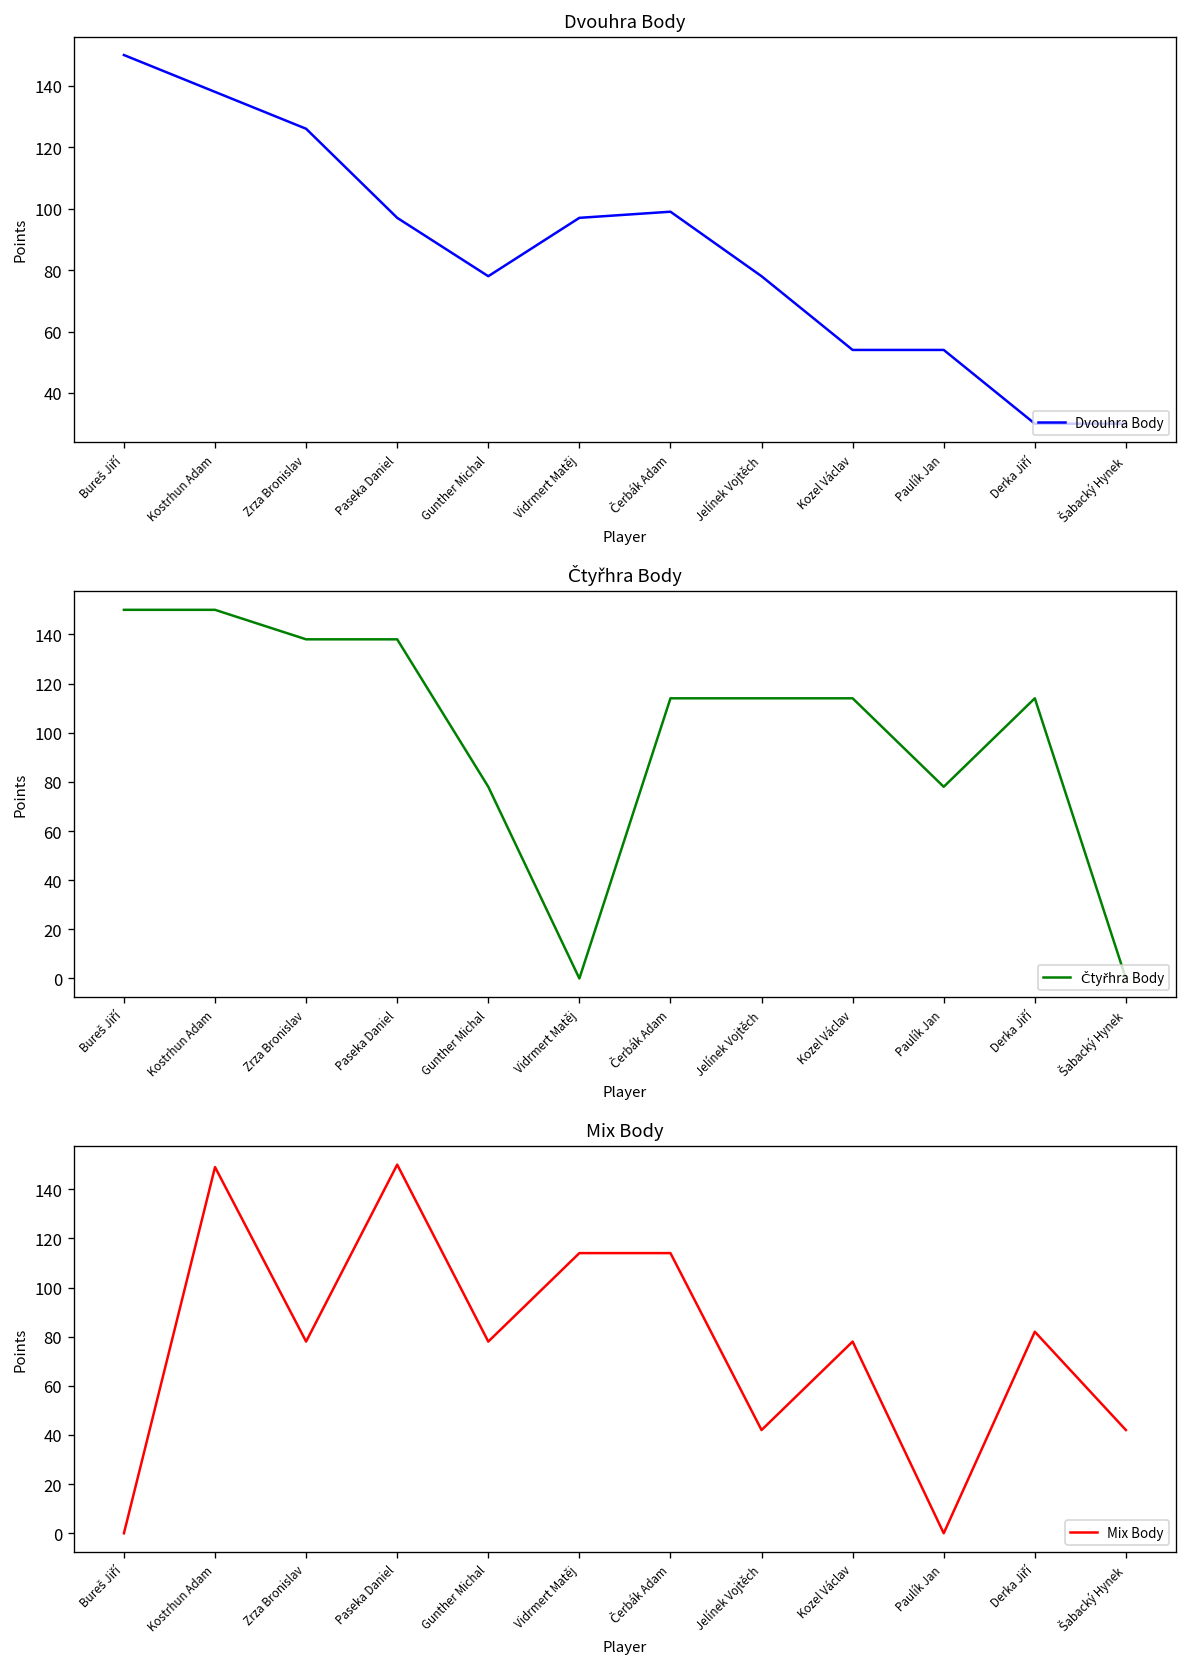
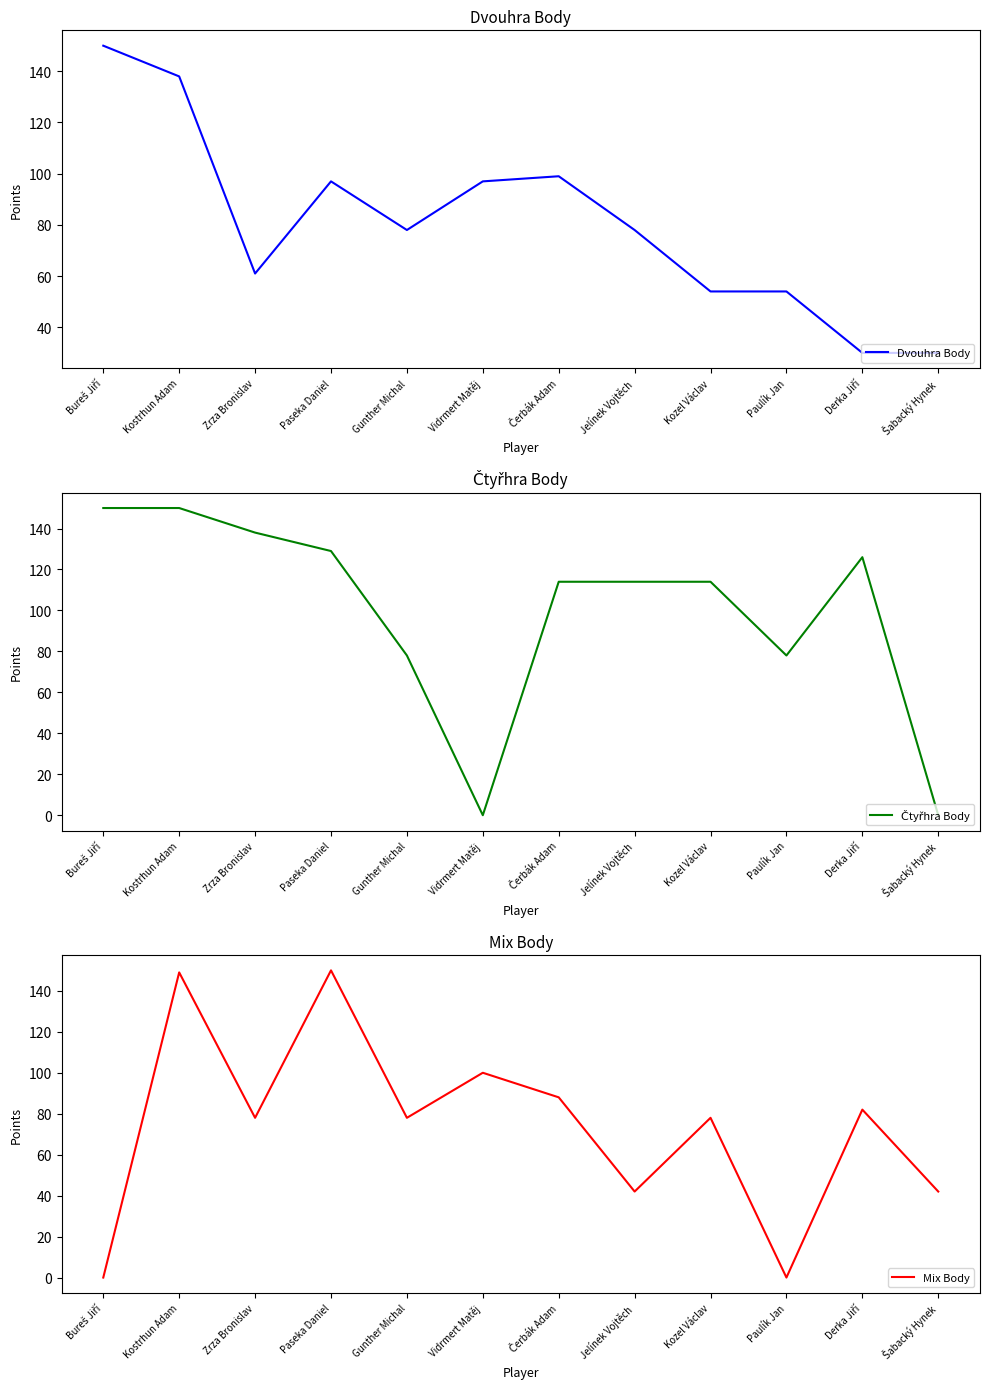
  {
    "Dvouhra Body": {
      "Bureš Jiří": 150,
      "Kostrhun Adam": 138,
-     "Zrza Bronislav": 126,
+     "Zrza Bronislav": 61,
      "Paseka Daniel": 97,
      "Gunther Michal": 78,
      "Vidrmert Matěj": 97,
      "Čerbák Adam": 99,
      "Jelínek Vojtěch": 78,
      "Kozel Václav": 54,
      "Paulík Jan": 54
    },
    "Čtyřhra Body": {
      "Bureš Jiří": 150,
      "Kostrhun Adam": 150,
      "Zrza Bronislav": 138,
-     "Paseka Daniel": 138,
+     "Paseka Daniel": 129,
      "Gunther Michal": 78,
      "Vidrmert Matěj": 0,
      "Čerbák Adam": 114,
      "Jelínek Vojtěch": 114,
      "Kozel Václav": 114,
      "Paulík Jan": 78,
-     "Derka Jiří": 114
+     "Derka Jiří": 126
    },
    "Mix Body": {
      "Bureš Jiří": 0,
      "Kostrhun Adam": 149,
      "Zrza Bronislav": 78,
      "Paseka Daniel": 150,
      "Gunther Michal": 78,
-     "Vidrmert Matěj": 114,
-     "Čerbák Adam": 114,
+     "Vidrmert Matěj": 100,
+     "Čerbák Adam": 88,
      "Jelínek Vojtěch": 42,
      "Kozel Václav": 78,
      "Paulík Jan": 0,
      "Derka Jiří": 82,
      "Šabacký Hynek": 42
    }
  }
